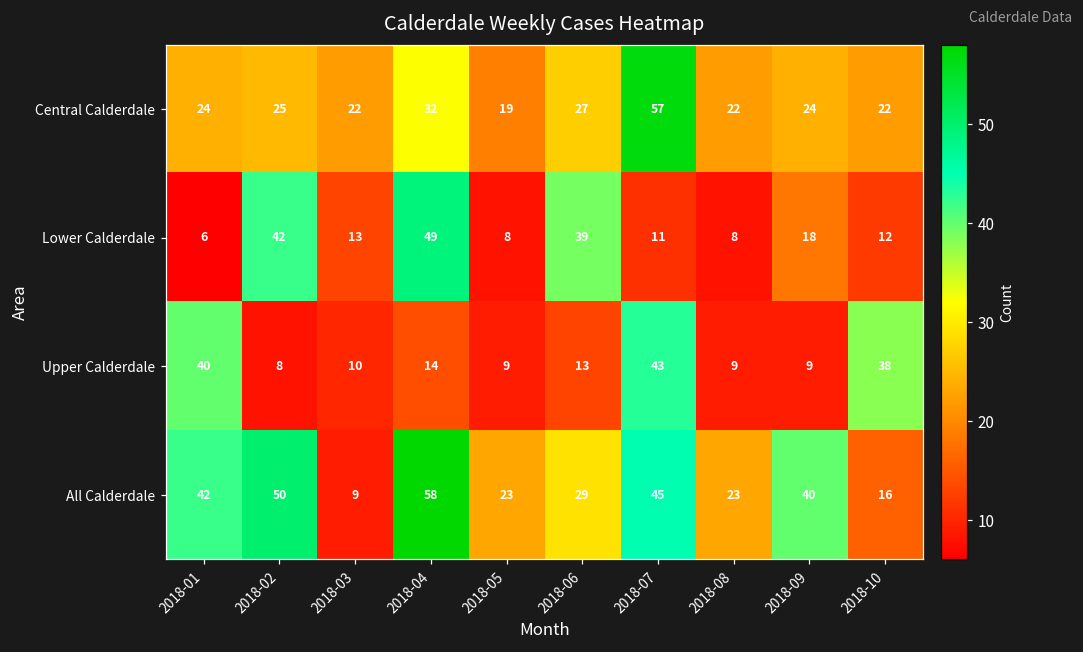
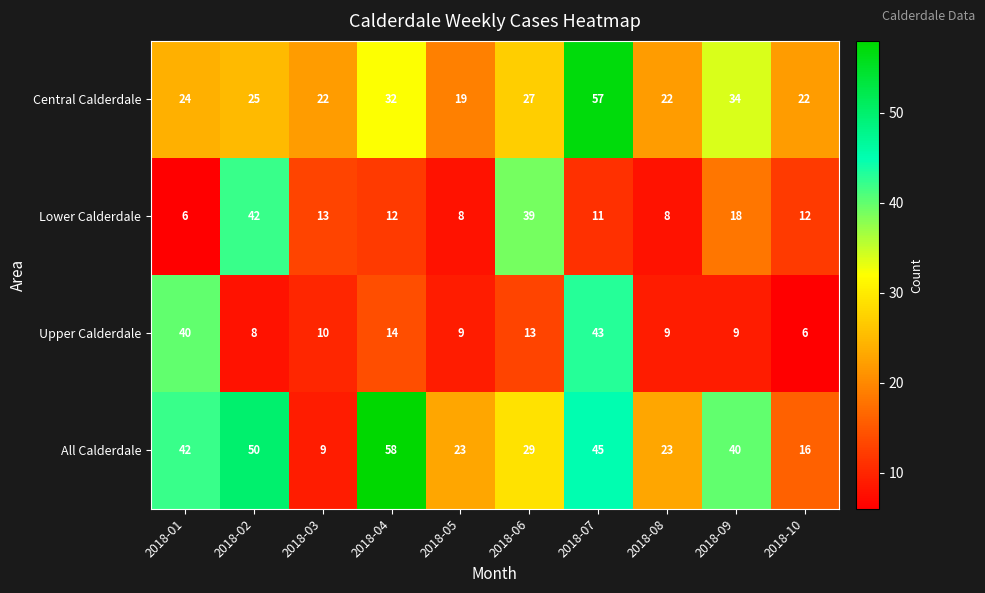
  {
    "Central Calderdale": {
      "2018-01": 24,
      "2018-02": 25,
      "2018-03": 22,
      "2018-04": 32,
      "2018-05": 19,
      "2018-06": 27,
      "2018-07": 57,
      "2018-08": 22,
-     "2018-09": 24,
+     "2018-09": 34,
      "2018-10": 22
    },
    "Lower Calderdale": {
      "2018-01": 6,
      "2018-02": 42,
      "2018-03": 13,
-     "2018-04": 49,
+     "2018-04": 12,
      "2018-05": 8,
      "2018-06": 39,
      "2018-07": 11,
      "2018-08": 8,
      "2018-09": 18,
      "2018-10": 12
    },
    "Upper Calderdale": {
      "2018-01": 40,
      "2018-02": 8,
      "2018-03": 10,
      "2018-04": 14,
      "2018-05": 9,
      "2018-06": 13,
      "2018-07": 43,
      "2018-08": 9,
      "2018-09": 9,
-     "2018-10": 38
+     "2018-10": 6
    },
    "All Calderdale": {
      "2018-01": 42,
      "2018-02": 50,
      "2018-03": 9,
      "2018-04": 58,
      "2018-05": 23,
      "2018-06": 29,
      "2018-07": 45,
      "2018-08": 23,
      "2018-09": 40,
      "2018-10": 16
    }
  }
